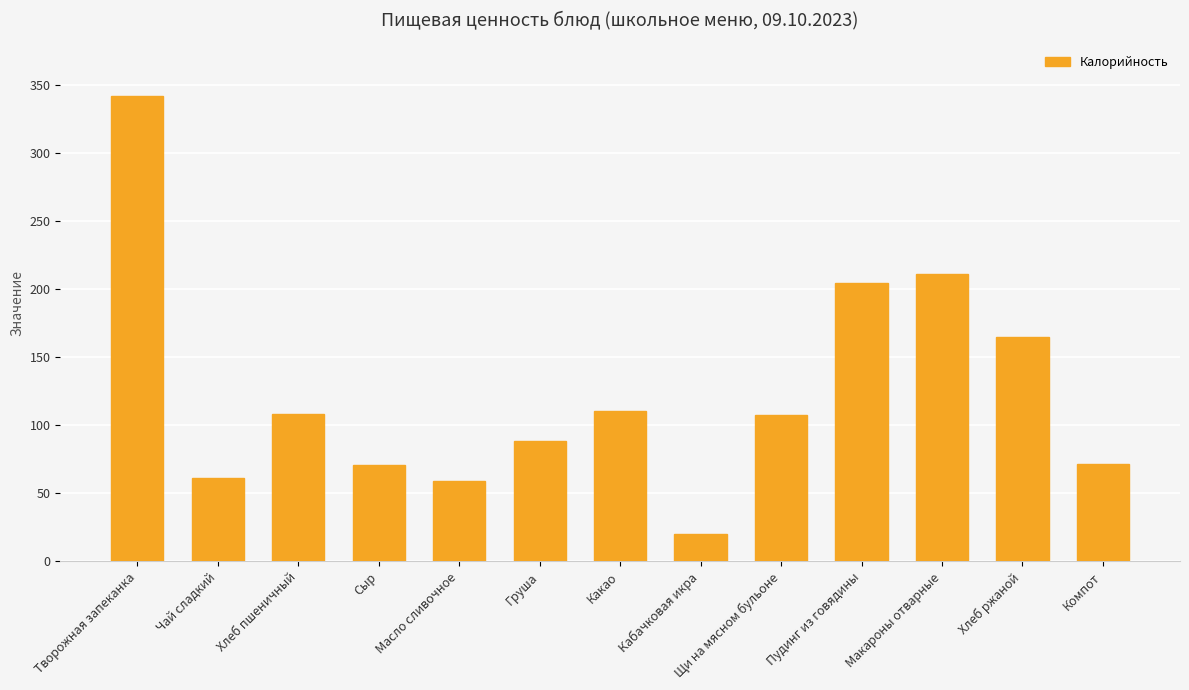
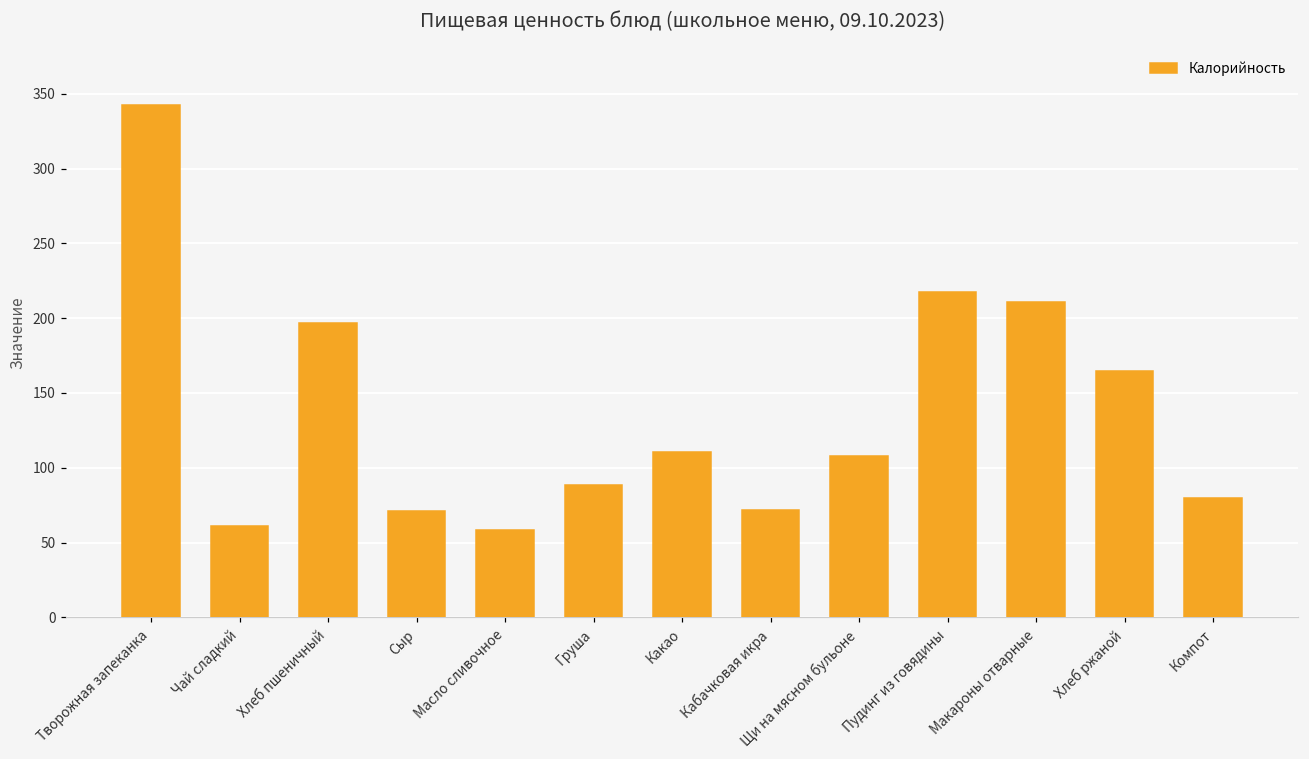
  {
    "Творожная запеканка": 342,
    "Чай сладкий": 61,
-   "Хлеб пшеничный": 108,
+   "Хлеб пшеничный": 197,
    "Сыр": 71,
    "Масло сливочное": 59,
    "Груша": 89,
    "Какао": 110,
-   "Кабачковая икра": 20,
+   "Кабачковая икра": 72,
    "Щи на мясном бульоне": 108,
-   "Пудинг из говядины": 204,
+   "Пудинг из говядины": 218,
    "Макароны отварные": 211,
    "Хлеб ржаной": 165,
-   "Компот": 72
+   "Компот": 80
  }
